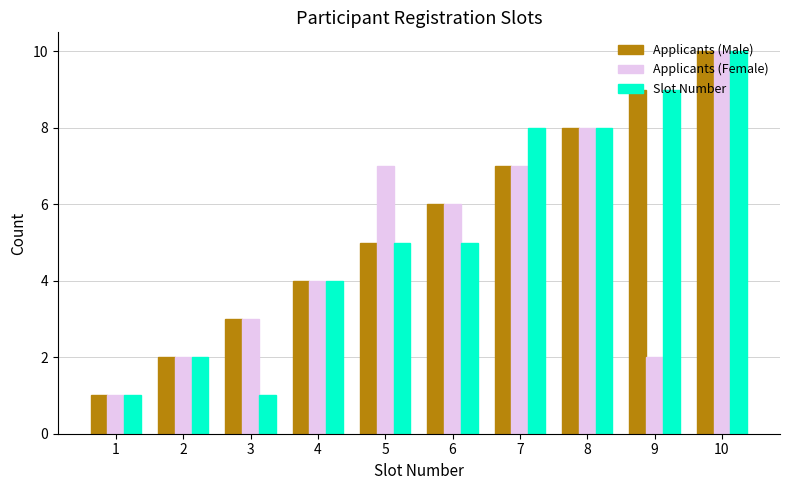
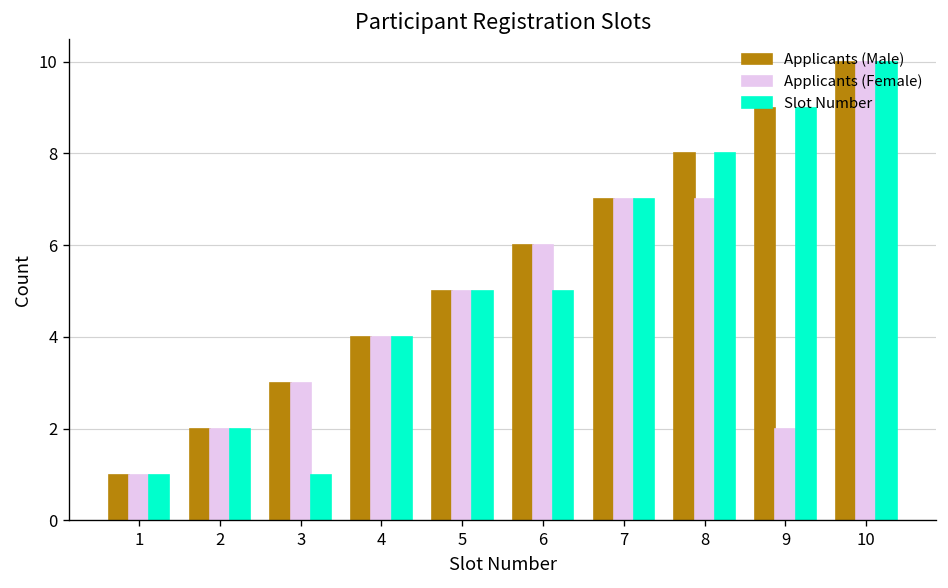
  {
    "Applicants (Male)": {
      "1": 1,
      "2": 2,
      "3": 3,
      "4": 4,
      "5": 5,
      "6": 6,
      "7": 7,
      "8": 8,
      "9": 9,
      "10": 10
    },
    "Applicants (Female)": {
      "1": 1,
      "2": 2,
      "3": 3,
      "4": 4,
-     "5": 7,
+     "5": 5,
      "6": 6,
      "7": 7,
-     "8": 8,
+     "8": 7,
      "9": 2,
      "10": 10
    },
    "Slot Number": {
      "1": 1,
      "2": 2,
      "3": 1,
      "4": 4,
      "5": 5,
      "6": 5,
-     "7": 8,
+     "7": 7,
      "8": 8,
      "9": 9,
      "10": 10
    }
  }
